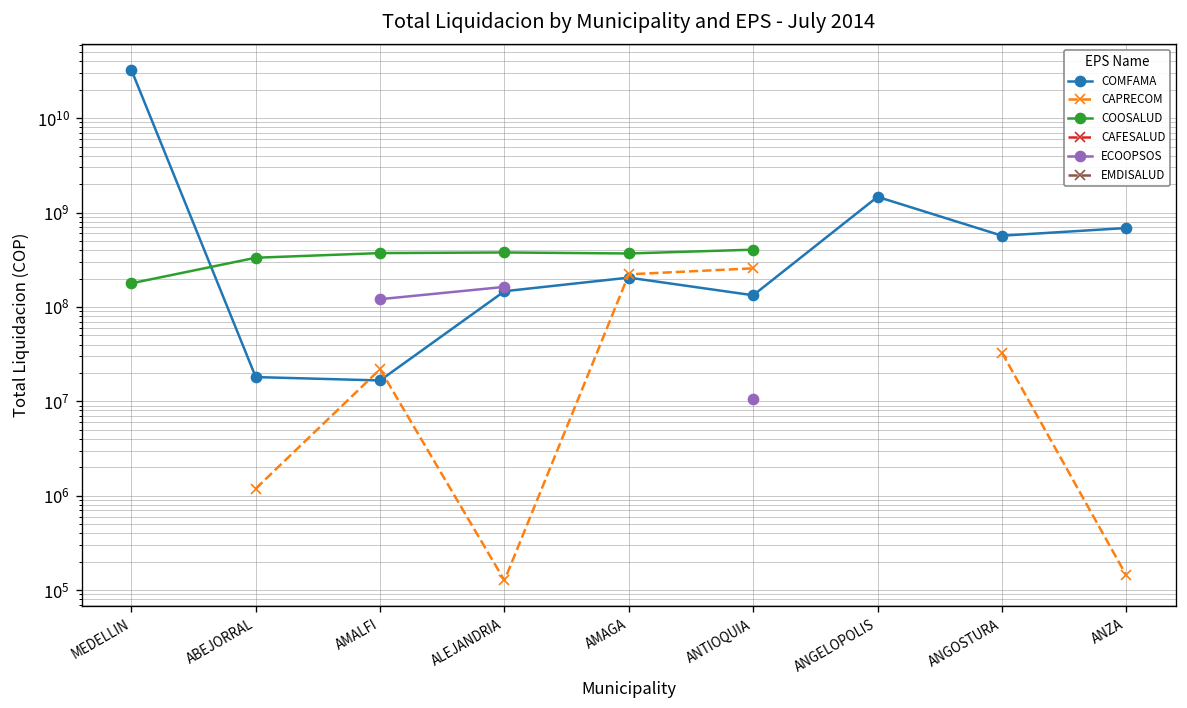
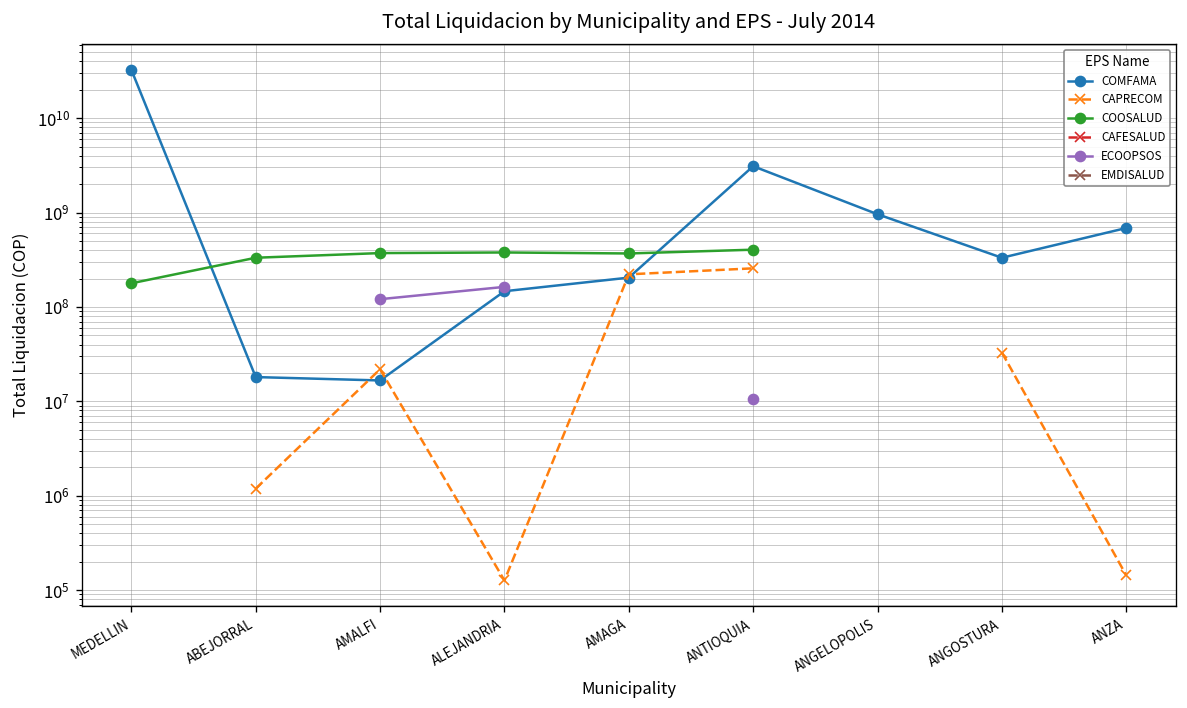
  {
    "COMFAMA": {
      "MEDELLIN": 32000000000,
      "ABEJORRAL": 18000000,
      "AMALFI": 17000000,
      "ALEJANDRIA": 150000000,
      "AMAGA": 200000000,
-     "ANTIOQUIA": 130000000,
-     "ANGELOPOLIS": 1500000000,
-     "ANGOSTURA": 600000000,
+     "ANTIOQUIA": 3100000000,
+     "ANGELOPOLIS": 1000000000,
+     "ANGOSTURA": 330000000,
      "ANZA": 700000000
    },
    "CAPRECOM": {
      "ABEJORRAL": 1200000,
      "AMALFI": 22000000,
      "ALEJANDRIA": 130000,
      "AMAGA": 220000000,
      "ANTIOQUIA": 260000000,
      "ANGOSTURA": 33000000,
      "ANZA": 140000
    },
    "COOSALUD": {
      "MEDELLIN": 180000000,
      "ABEJORRAL": 330000000,
      "AMALFI": 400000000,
      "ALEJANDRIA": 400000000,
      "AMAGA": 400000000,
      "ANTIOQUIA": 400000000
    },
    "ECOOPSOS": {
      "AMALFI": 120000000,
      "ALEJANDRIA": 160000000,
      "ANTIOQUIA": 11000000
    }
  }
